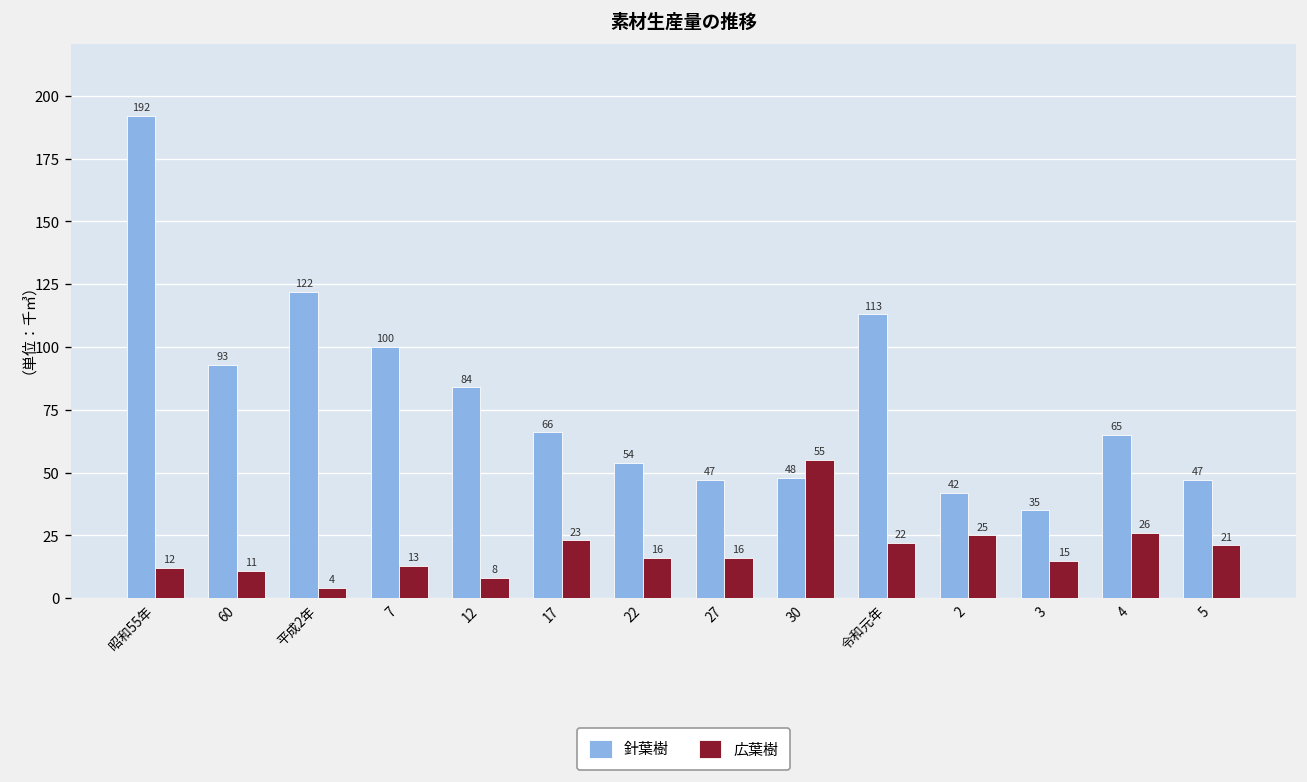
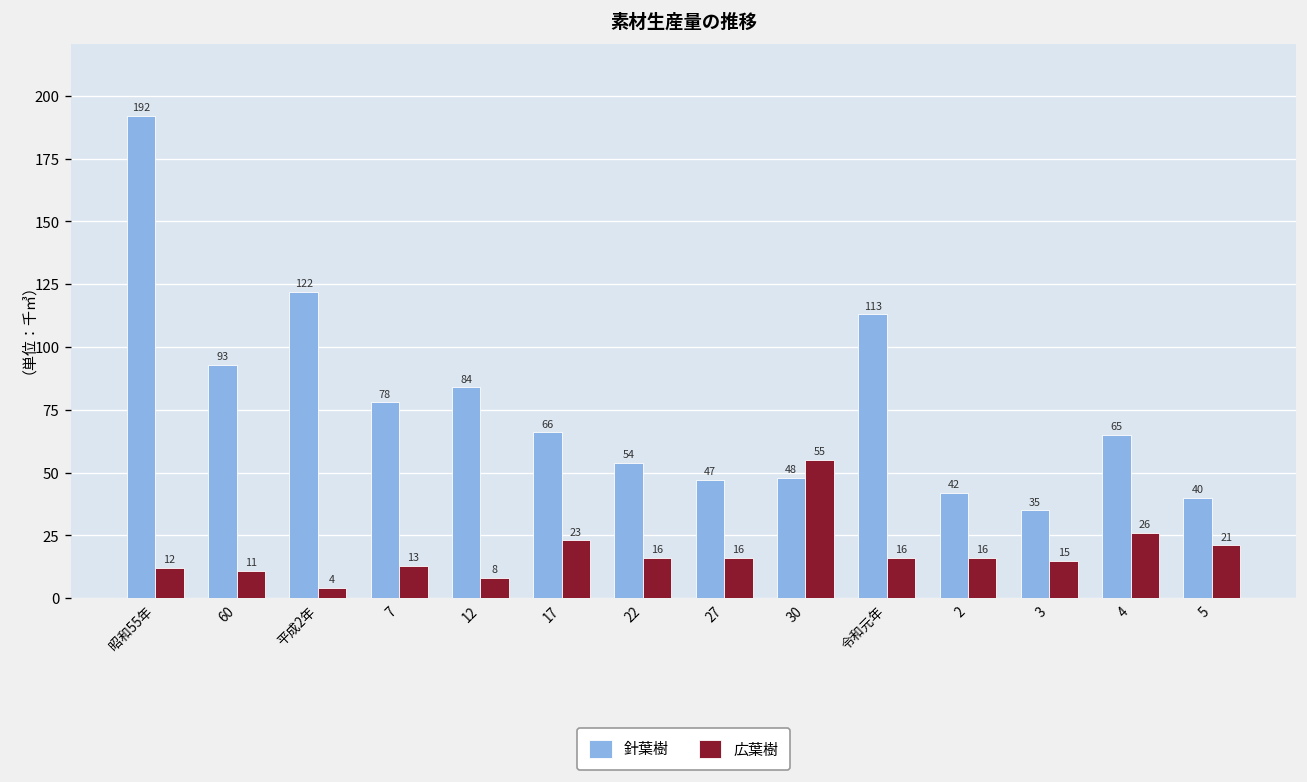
  {
    "針葉樹": {
      "昭和55年": 192,
      "60": 93,
      "平成2年": 122,
-     "7": 100,
+     "7": 78,
      "12": 84,
      "17": 66,
      "22": 54,
      "27": 47,
      "30": 48,
      "令和元年": 113,
      "2": 42,
      "3": 35,
      "4": 65,
-     "5": 47
+     "5": 40
    },
    "広葉樹": {
      "昭和55年": 12,
      "60": 11,
      "平成2年": 4,
      "7": 13,
      "12": 8,
      "17": 23,
      "22": 16,
      "27": 16,
      "30": 55,
-     "令和元年": 22,
-     "2": 25,
+     "令和元年": 16,
+     "2": 16,
      "3": 15,
      "4": 26,
      "5": 21
    }
  }
